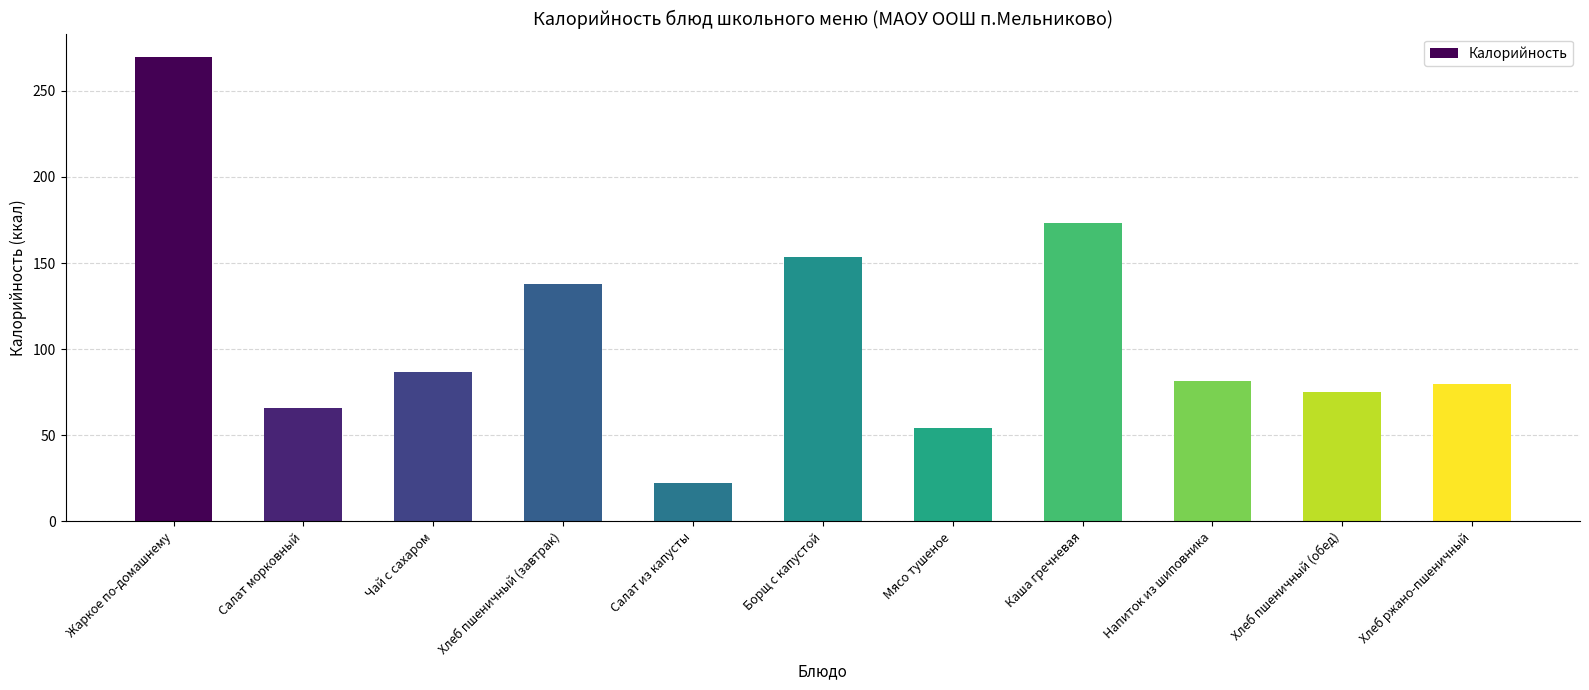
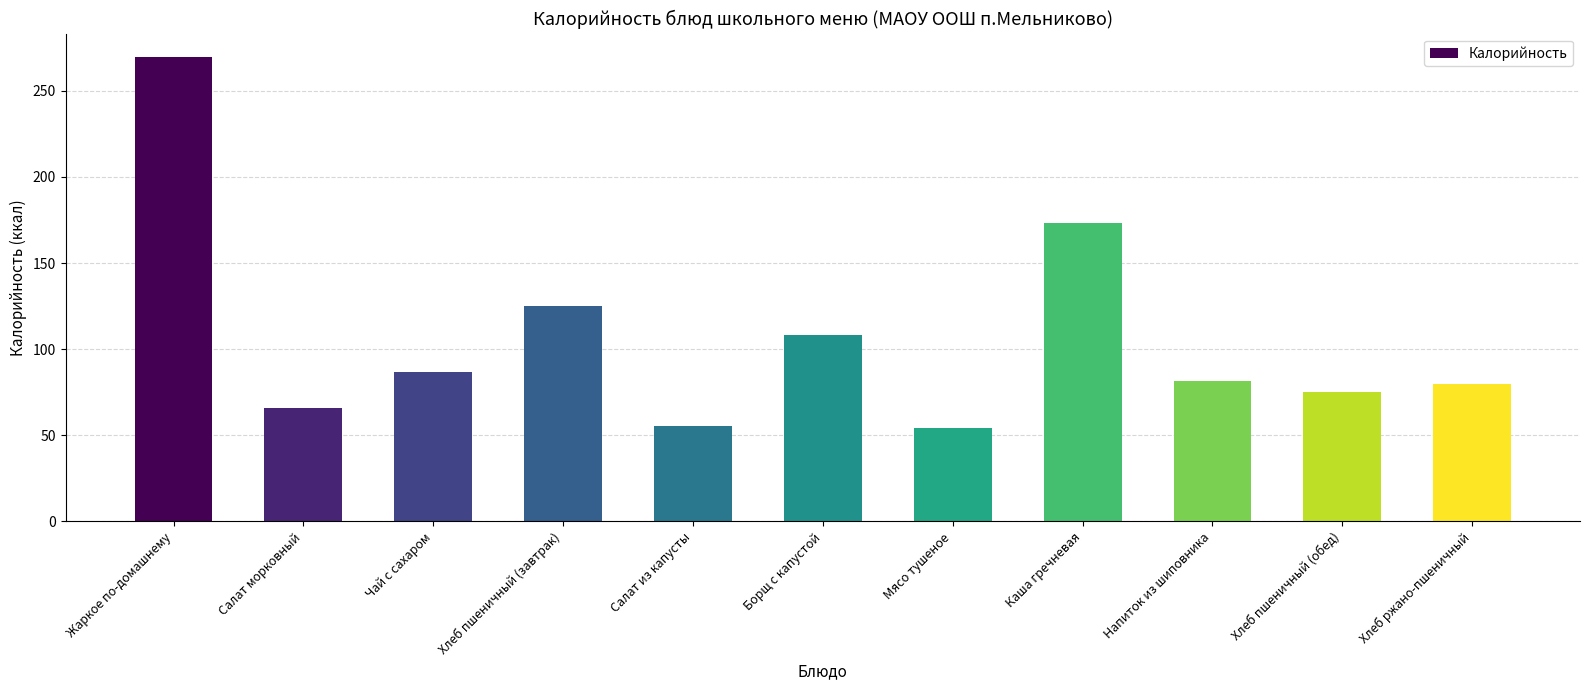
  {
    "Жаркое по-домашнему": 270,
    "Салат морковный": 66,
    "Чай с сахаром": 87,
-   "Хлеб пшеничный (завтрак)": 138,
-   "Салат из капусты": 22,
-   "Борщ с капустой": 154,
+   "Хлеб пшеничный (завтрак)": 125,
+   "Салат из капусты": 55,
+   "Борщ с капустой": 109,
    "Мясо тушеное": 54,
    "Каша гречневая": 173,
    "Напиток из шиповника": 81,
    "Хлеб пшеничный (обед)": 75,
    "Хлеб ржано-пшеничный": 80
  }
